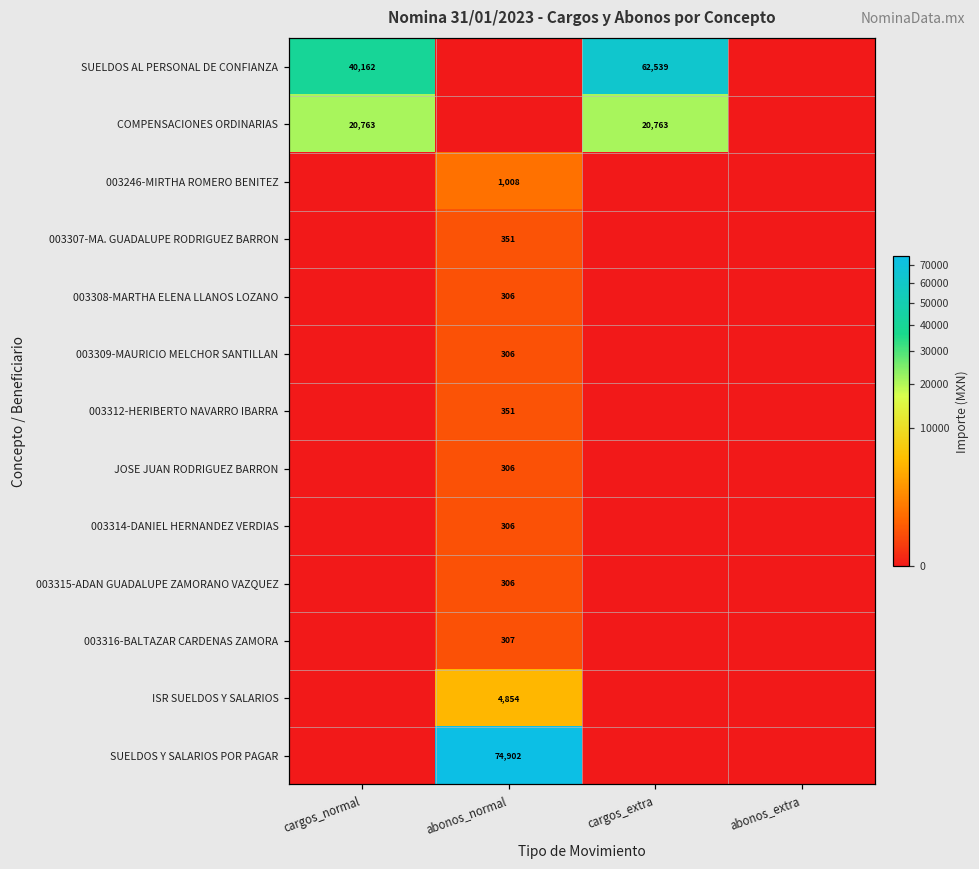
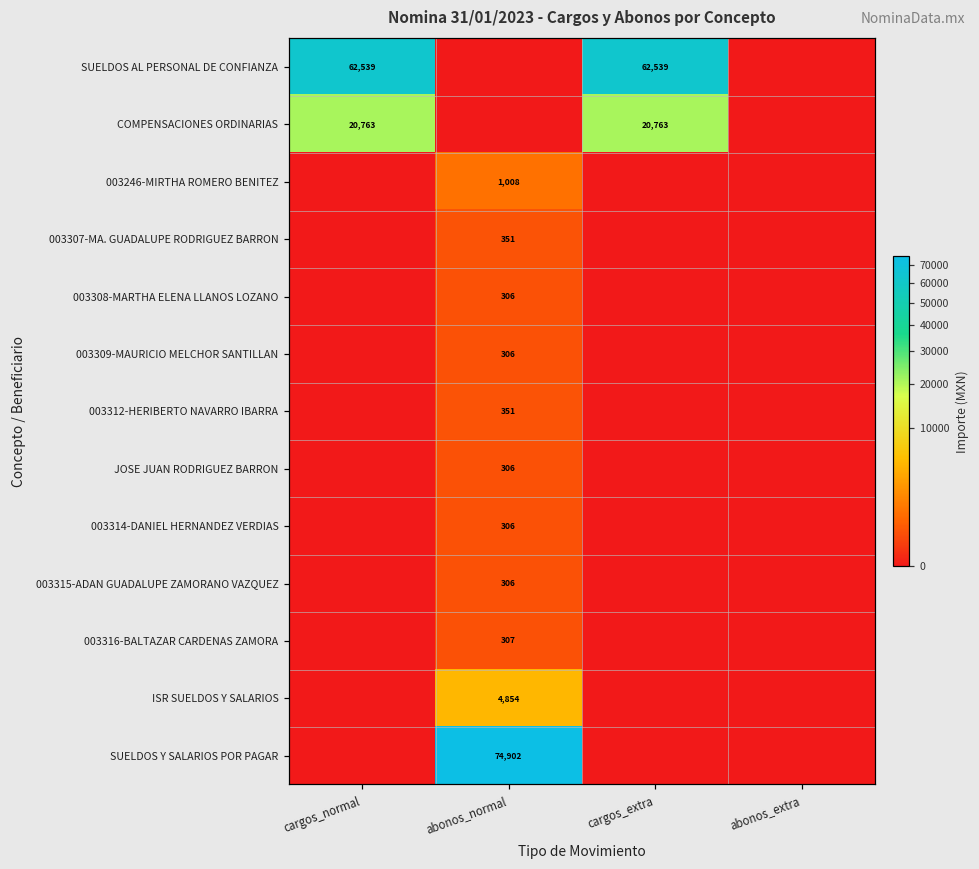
  {
    "SUELDOS AL PERSONAL DE CONFIANZA": {
-     "cargos_normal": "40,162",
+     "cargos_normal": "62,539",
      "cargos_extra": "62,539"
    },
    "COMPENSACIONES ORDINARIAS": {
      "cargos_normal": "20,763",
      "cargos_extra": "20,763"
    },
    "003246-MIRTHA ROMERO BENITEZ": {
      "abonos_normal": "1,008"
    },
    "003307-MA. GUADALUPE RODRIGUEZ BARRON": {
      "abonos_normal": "351"
    },
    "003308-MARTHA ELENA LLANOS LOZANO": {
      "abonos_normal": "306"
    },
    "003309-MAURICIO MELCHOR SANTILLAN": {
      "abonos_normal": "306"
    },
    "003312-HERIBERTO NAVARRO IBARRA": {
      "abonos_normal": "351"
    },
    "JOSE JUAN RODRIGUEZ BARRON": {
      "abonos_normal": "306"
    },
    "003314-DANIEL HERNANDEZ VERDIAS": {
      "abonos_normal": "306"
    },
    "003315-ADAN GUADALUPE ZAMORANO VAZQUEZ": {
      "abonos_normal": "306"
    },
    "003316-BALTAZAR CARDENAS ZAMORA": {
      "abonos_normal": "307"
    },
    "ISR SUELDOS Y SALARIOS": {
      "abonos_normal": "4,854"
    },
    "SUELDOS Y SALARIOS POR PAGAR": {
      "abonos_normal": "74,902"
    }
  }
